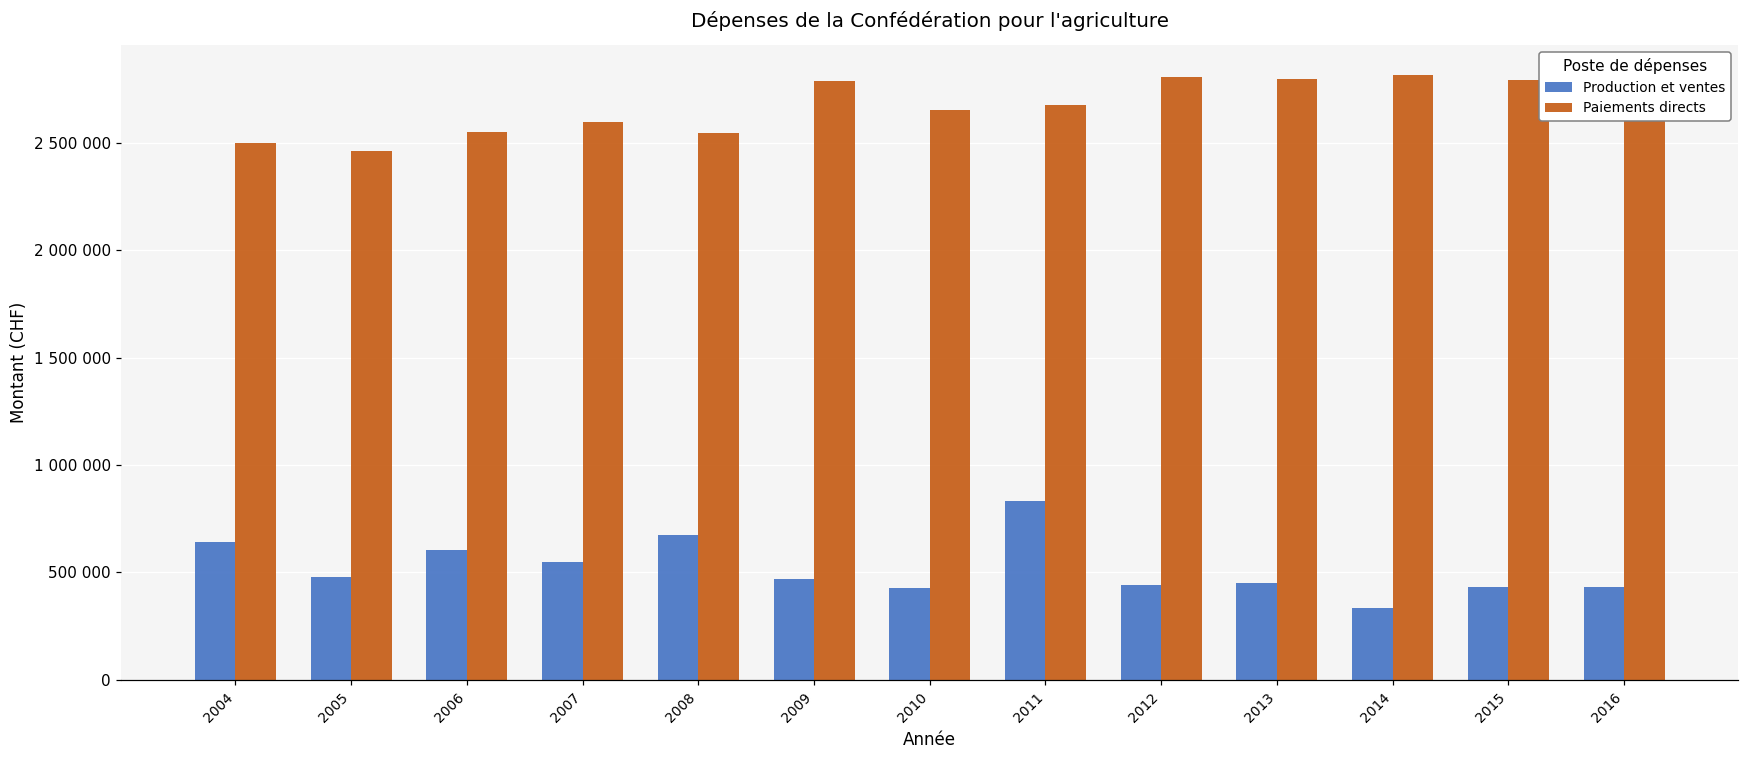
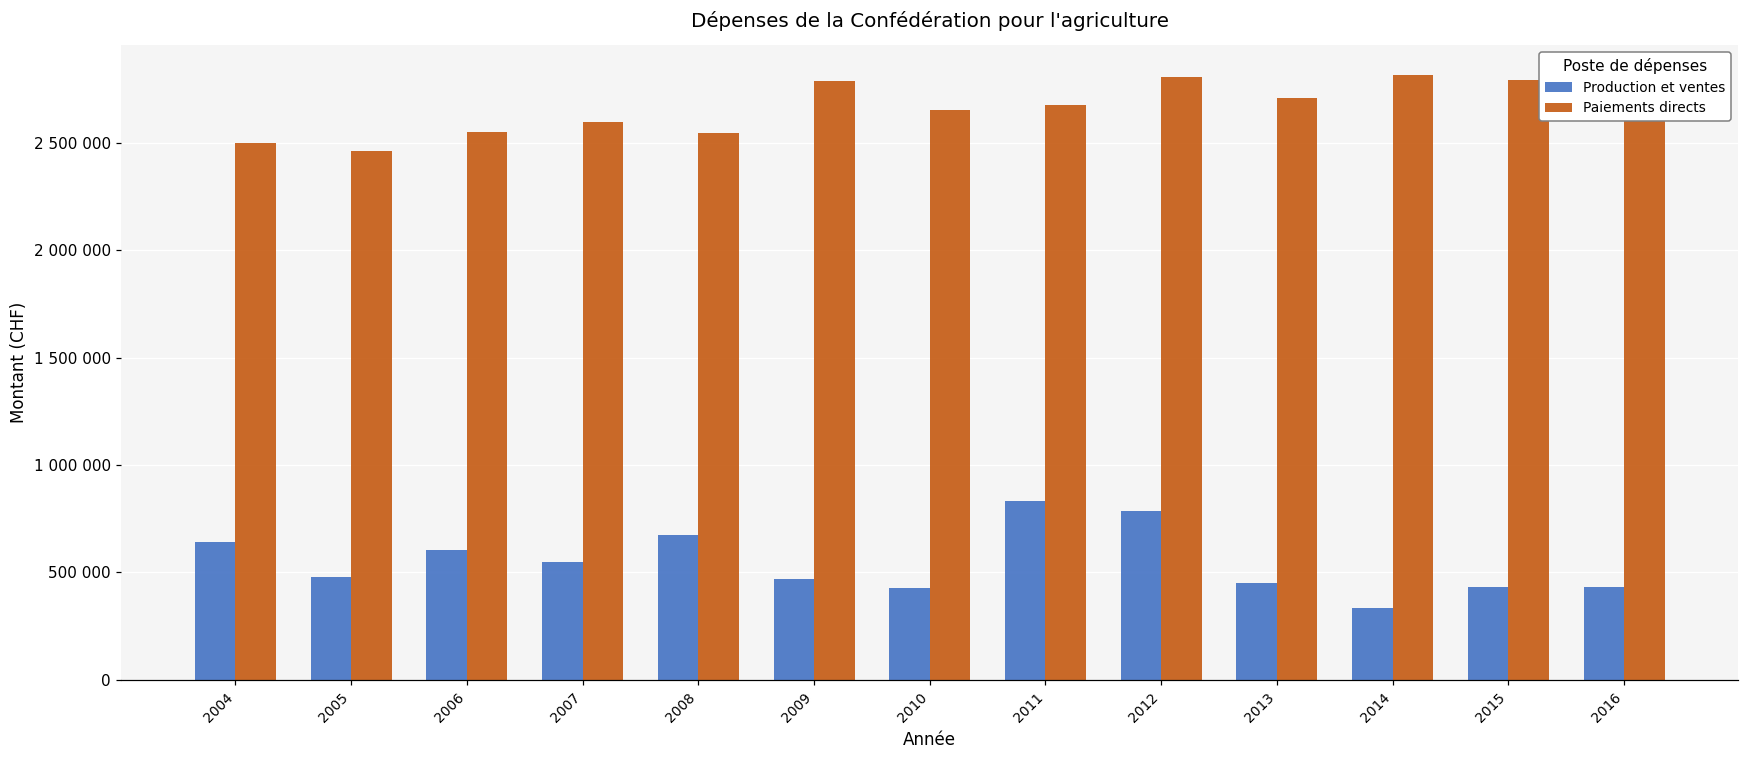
  {
    "Production et ventes": {
      "2004": 640000,
      "2005": 480000,
      "2006": 610000,
      "2007": 550000,
      "2008": 680000,
      "2009": 470000,
      "2010": 430000,
      "2011": 830000,
-     "2012": 440000,
+     "2012": 780000,
      "2013": 450000,
      "2014": 330000,
      "2015": 430000,
      "2016": 430000
    },
    "Paiements directs": {
      "2004": 2500000,
      "2005": 2460000,
      "2006": 2550000,
      "2007": 2600000,
      "2008": 2550000,
      "2009": 2790000,
      "2010": 2650000,
      "2011": 2680000,
      "2012": 2810000,
-     "2013": 2800000,
+     "2013": 2710000,
      "2014": 2810000,
      "2015": 2800000
    }
  }
